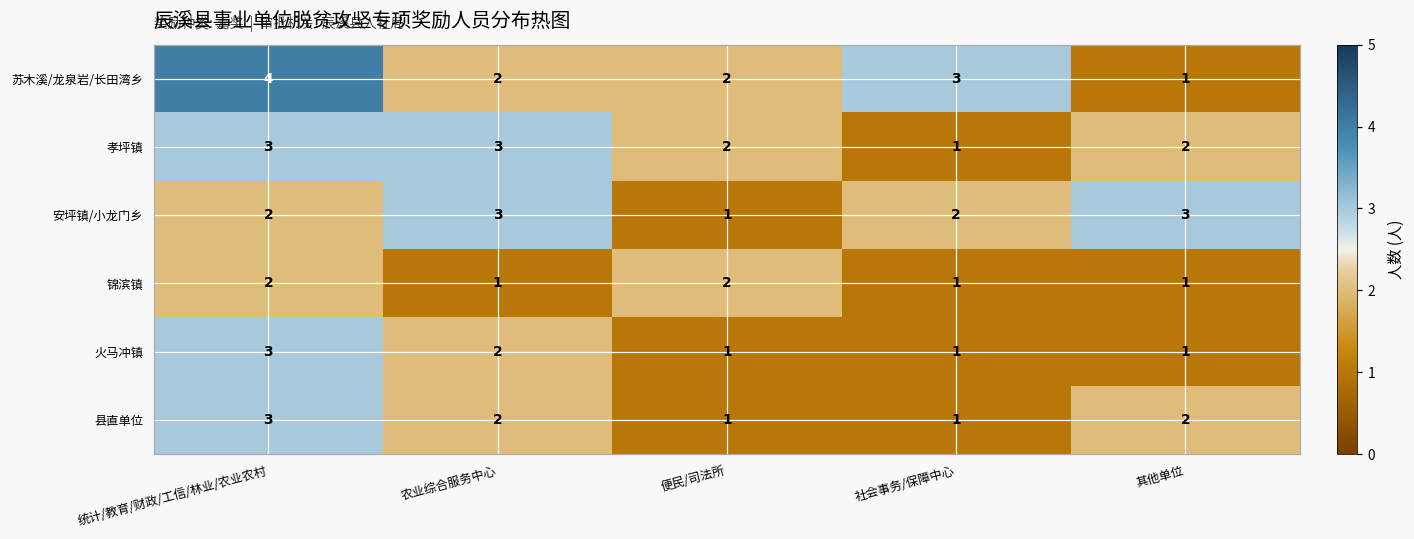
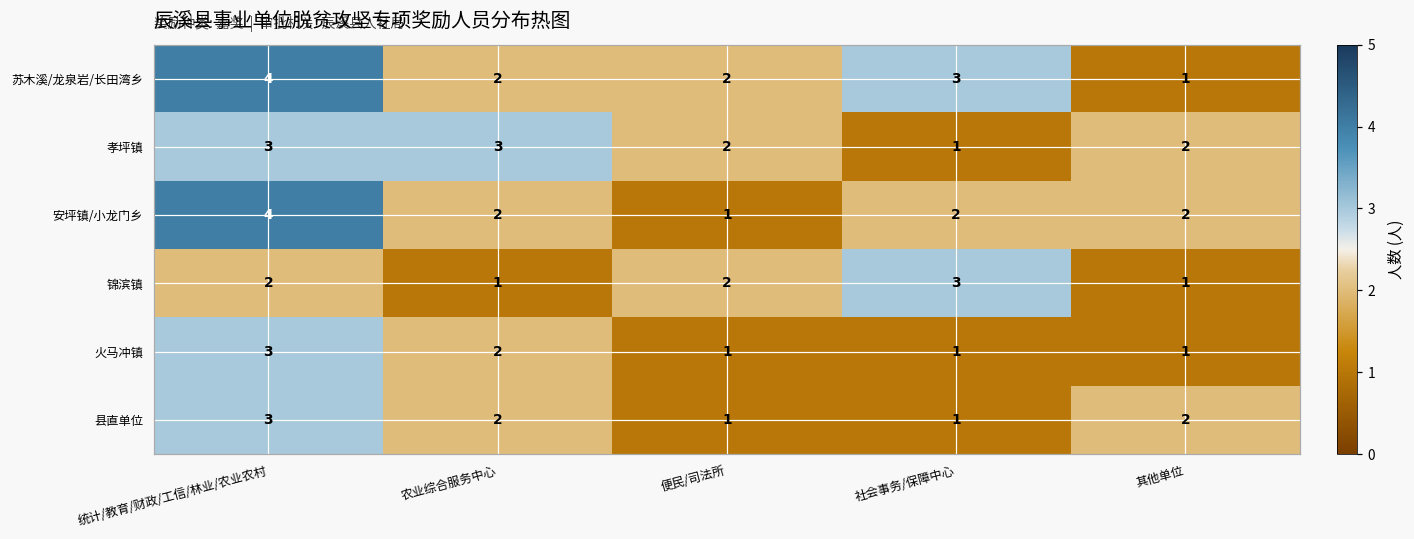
  {
    "苏木溪/龙泉岩/长田湾乡": {
      "统计/教育/财政/工信/林业/农业农村": 4,
      "农业综合服务中心": 2,
      "便民/司法所": 2,
      "社会事务/保障中心": 3,
      "其他单位": 1
    },
    "孝坪镇": {
      "统计/教育/财政/工信/林业/农业农村": 3,
      "农业综合服务中心": 3,
      "便民/司法所": 2,
      "社会事务/保障中心": 1,
      "其他单位": 2
    },
    "安坪镇/小龙门乡": {
-     "统计/教育/财政/工信/林业/农业农村": 2,
-     "农业综合服务中心": 3,
+     "统计/教育/财政/工信/林业/农业农村": 4,
+     "农业综合服务中心": 2,
      "便民/司法所": 1,
      "社会事务/保障中心": 2,
-     "其他单位": 3
+     "其他单位": 2
    },
    "锦滨镇": {
      "统计/教育/财政/工信/林业/农业农村": 2,
      "农业综合服务中心": 1,
      "便民/司法所": 2,
-     "社会事务/保障中心": 1,
+     "社会事务/保障中心": 3,
      "其他单位": 1
    },
    "火马冲镇": {
      "统计/教育/财政/工信/林业/农业农村": 3,
      "农业综合服务中心": 2,
      "便民/司法所": 1,
      "社会事务/保障中心": 1,
      "其他单位": 1
    },
    "县直单位": {
      "统计/教育/财政/工信/林业/农业农村": 3,
      "农业综合服务中心": 2,
      "便民/司法所": 1,
      "社会事务/保障中心": 1,
      "其他单位": 2
    }
  }
